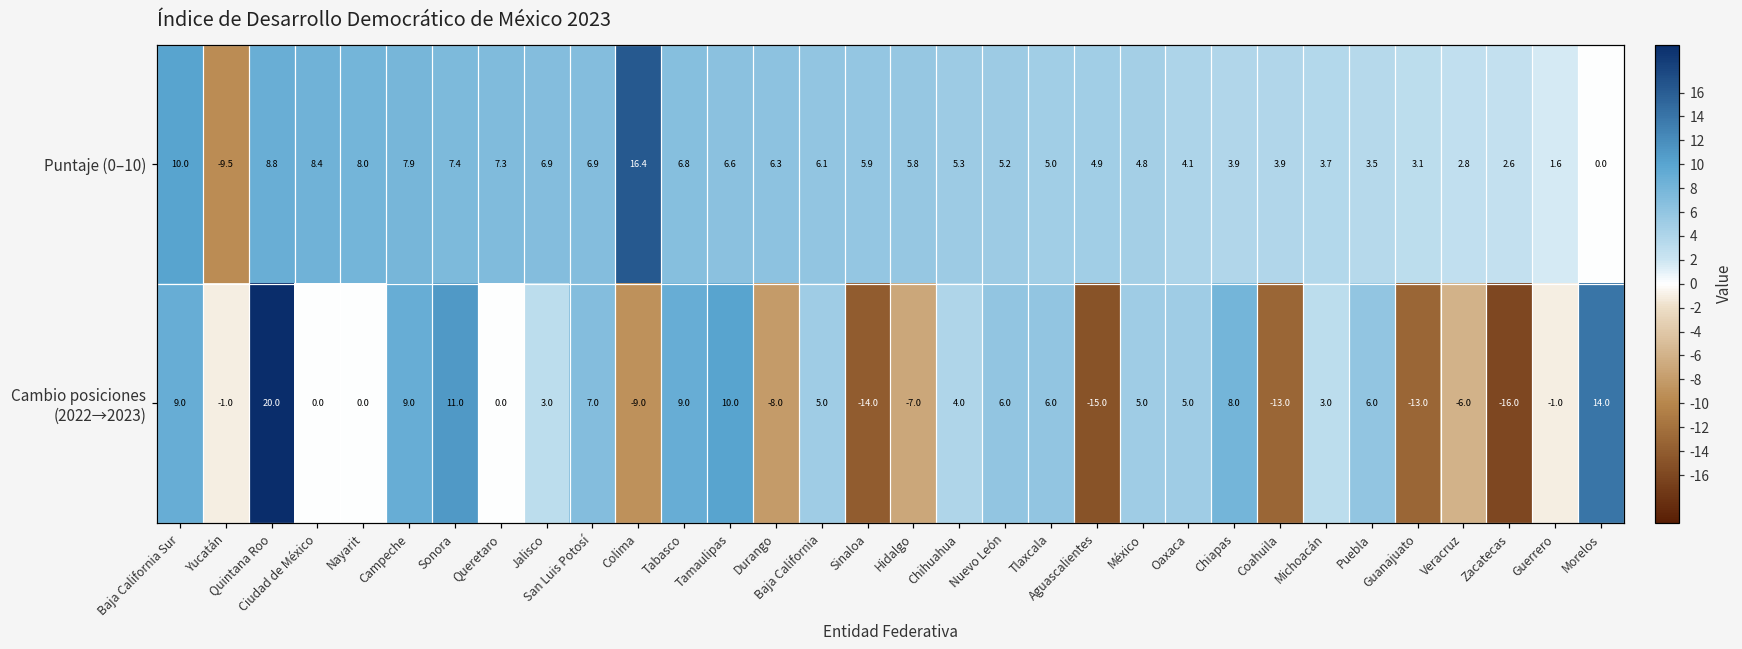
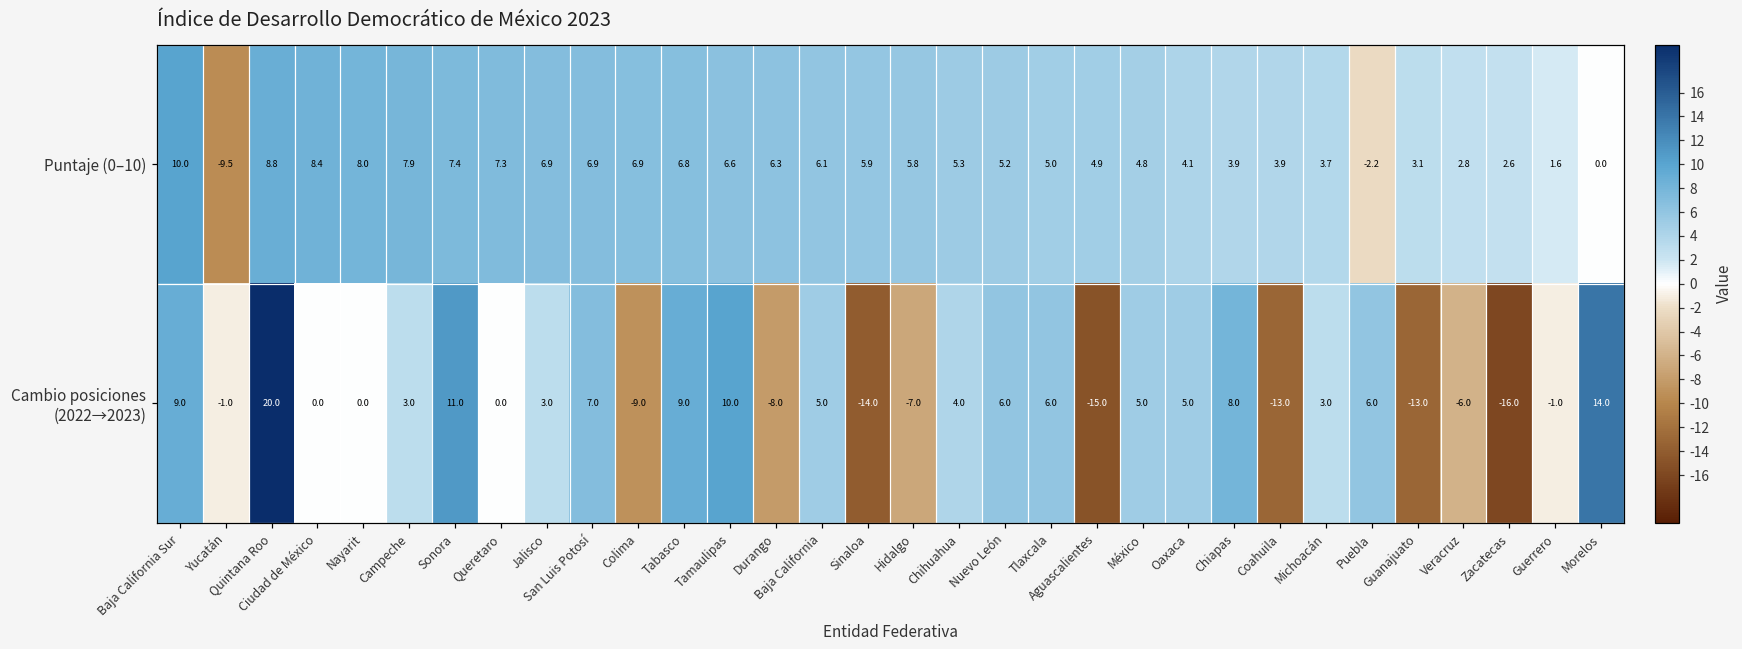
  {
    "Puntaje (0–10)": {
      "Baja California Sur": 10.0,
      "Yucatán": -9.5,
      "Quintana Roo": 8.8,
      "Ciudad de México": 8.4,
      "Nayarit": 8.0,
      "Campeche": 7.9,
      "Sonora": 7.4,
      "Queretaro": 7.3,
      "Jalisco": 6.9,
      "San Luis Potosí": 6.9,
-     "Colima": 16.4,
+     "Colima": 6.9,
      "Tabasco": 6.8,
      "Tamaulipas": 6.6,
      "Durango": 6.3,
      "Baja California": 6.1,
      "Sinaloa": 5.9,
      "Hidalgo": 5.8,
      "Chihuahua": 5.3,
      "Nuevo León": 5.2,
      "Tlaxcala": 5.0,
      "Aguascalientes": 4.9,
      "México": 4.8,
      "Oaxaca": 4.1,
      "Chiapas": 3.9,
      "Coahuila": 3.9,
      "Michoacán": 3.7,
-     "Puebla": 3.5,
+     "Puebla": -2.2,
      "Guanajuato": 3.1,
      "Veracruz": 2.8,
      "Zacatecas": 2.6,
      "Guerrero": 1.6,
      "Morelos": 0.0
    },
    "Cambio posiciones (2022→2023)": {
      "Baja California Sur": 9.0,
      "Yucatán": -1.0,
      "Quintana Roo": 20.0,
      "Ciudad de México": 0.0,
      "Nayarit": 0.0,
-     "Campeche": 9.0,
+     "Campeche": 3.0,
      "Sonora": 11.0,
      "Queretaro": 0.0,
      "Jalisco": 3.0,
      "San Luis Potosí": 7.0,
      "Colima": -9.0,
      "Tabasco": 9.0,
      "Tamaulipas": 10.0,
      "Durango": -8.0,
      "Baja California": 5.0,
      "Sinaloa": -14.0,
      "Hidalgo": -7.0,
      "Chihuahua": 4.0,
      "Nuevo León": 6.0,
      "Tlaxcala": 6.0,
      "Aguascalientes": -15.0,
      "México": 5.0,
      "Oaxaca": 5.0,
      "Chiapas": 8.0,
      "Coahuila": -13.0,
      "Michoacán": 3.0,
      "Puebla": 6.0,
      "Guanajuato": -13.0,
      "Veracruz": -6.0,
      "Zacatecas": -16.0,
      "Guerrero": -1.0,
      "Morelos": 14.0
    }
  }
